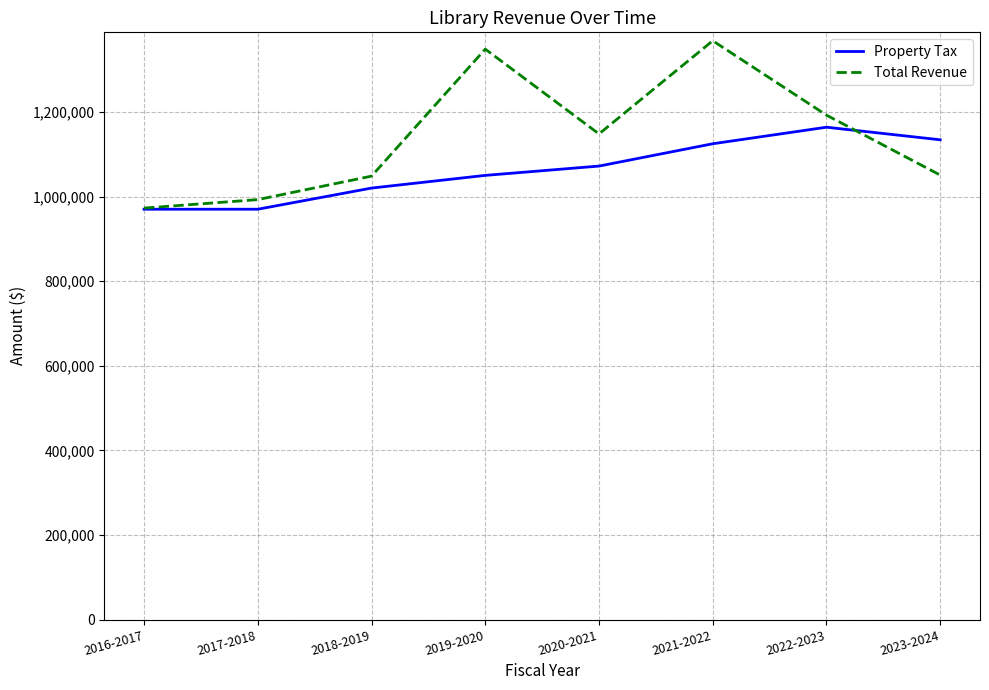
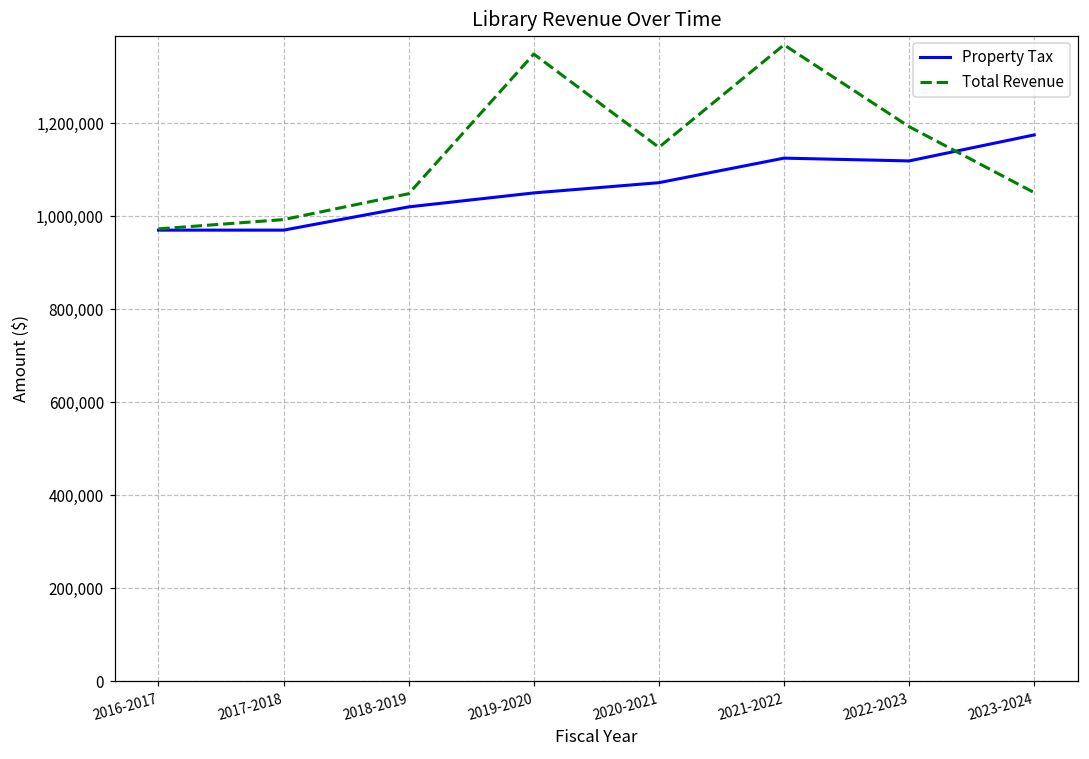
  {
    "Property Tax": {
      "2017-2018": "970,000",
      "2018-2019": "1,020,000",
      "2019-2020": "1,050,000",
      "2020-2021": "1,070,000",
      "2021-2022": "1,120,000",
-     "2022-2023": "1,160,000",
-     "2023-2024": "1,130,000"
+     "2022-2023": "1,120,000",
+     "2023-2024": "1,170,000"
    },
    "Total Revenue": {
      "2017-2018": "990,000",
      "2018-2019": "1,050,000",
      "2019-2020": "1,350,000",
      "2020-2021": "1,150,000",
      "2021-2022": "1,370,000",
      "2022-2023": "1,190,000",
      "2023-2024": "1,050,000"
    }
  }
